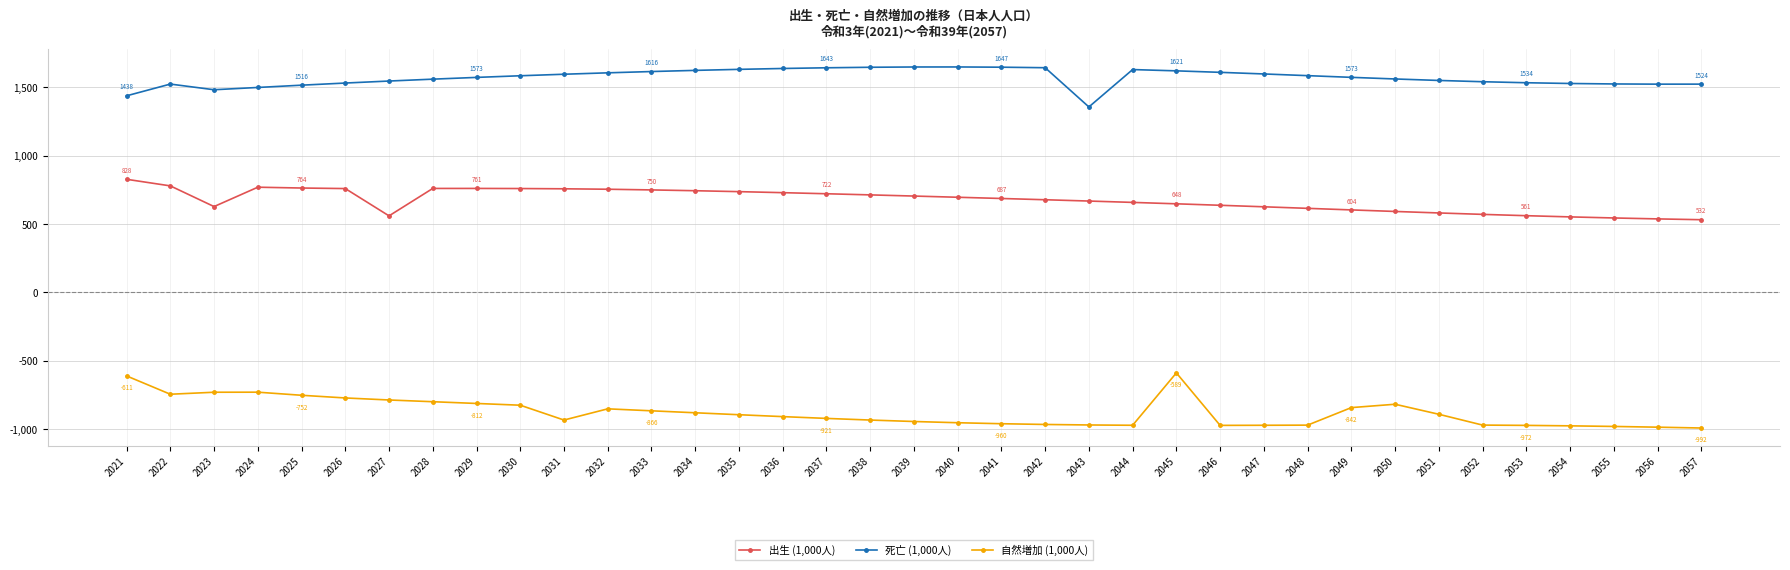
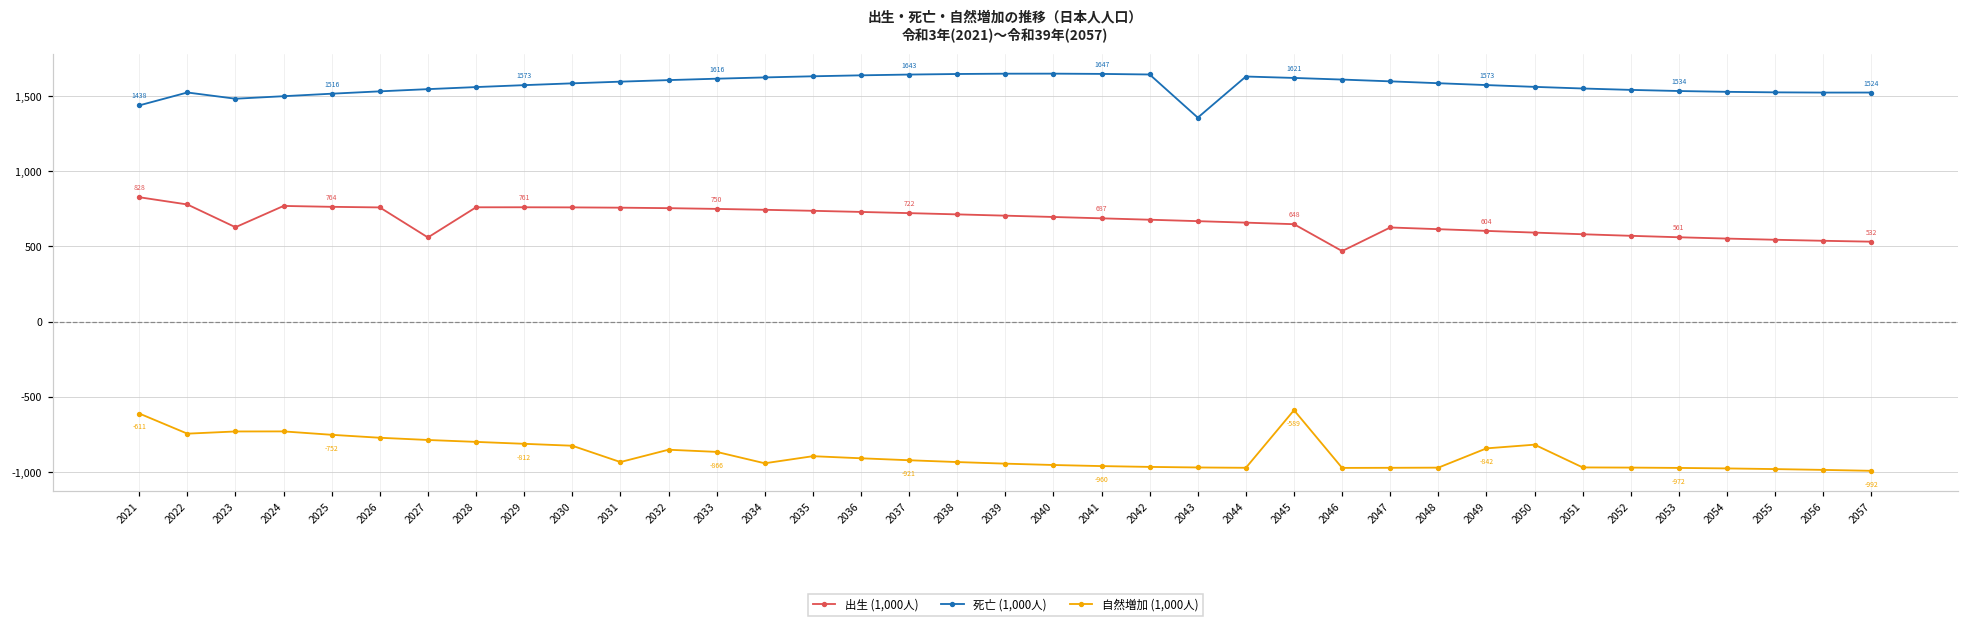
  {
    "出生 (1,000人)": {
      "2022": 780,
      "2023": 630,
      "2024": 770,
      "2026": 760,
      "2027": 560,
      "2028": 760,
      "2030": 760,
      "2031": 760,
      "2032": 750,
      "2034": 740,
      "2035": 740,
      "2036": 730,
      "2038": 710,
      "2039": 700,
      "2040": 700,
      "2042": 680,
      "2043": 670,
      "2044": 660,
-     "2046": 640,
+     "2046": 470,
      "2047": 630,
      "2048": 620,
      "2050": 590,
      "2051": 580,
      "2052": 570,
      "2054": 550,
      "2055": 540,
      "2056": 540
    },
    "死亡 (1,000人)": {
      "2021": 1438,
      "2025": 1516,
      "2029": 1573,
      "2033": 1616,
      "2037": 1643,
      "2041": 1647,
      "2045": 1621,
      "2049": 1573,
      "2053": 1534,
      "2057": 1524
    },
    "自然増加 (1,000人)": {
      "2022": -740,
      "2023": -730,
      "2024": -730,
      "2026": -770,
      "2027": -790,
      "2028": -800,
      "2030": -820,
      "2031": -930,
      "2032": -850,
-     "2034": -880,
+     "2034": -940,
      "2035": -890,
      "2036": -910,
      "2038": -930,
      "2039": -940,
      "2040": -950,
      "2042": -970,
      "2043": -970,
      "2044": -970,
      "2046": -970,
      "2047": -970,
      "2048": -970,
      "2050": -820,
-     "2051": -890,
+     "2051": -970,
      "2052": -970,
      "2054": -980,
      "2055": -980,
      "2056": -990
    }
  }
